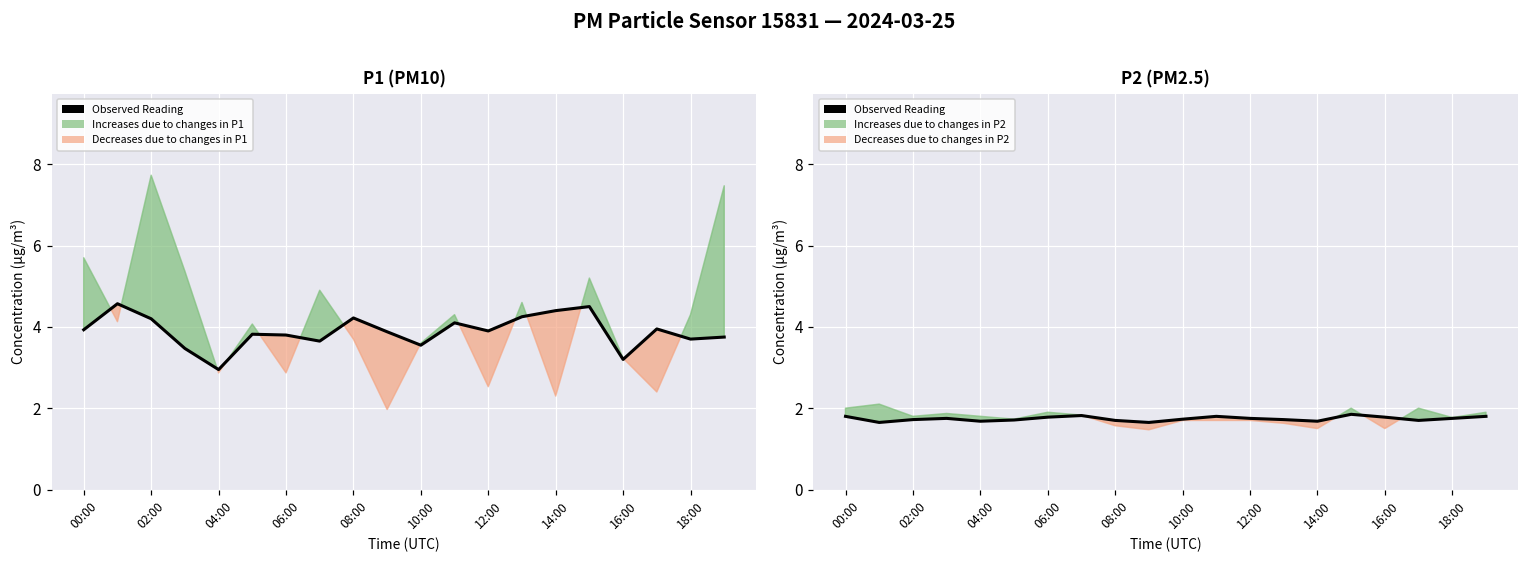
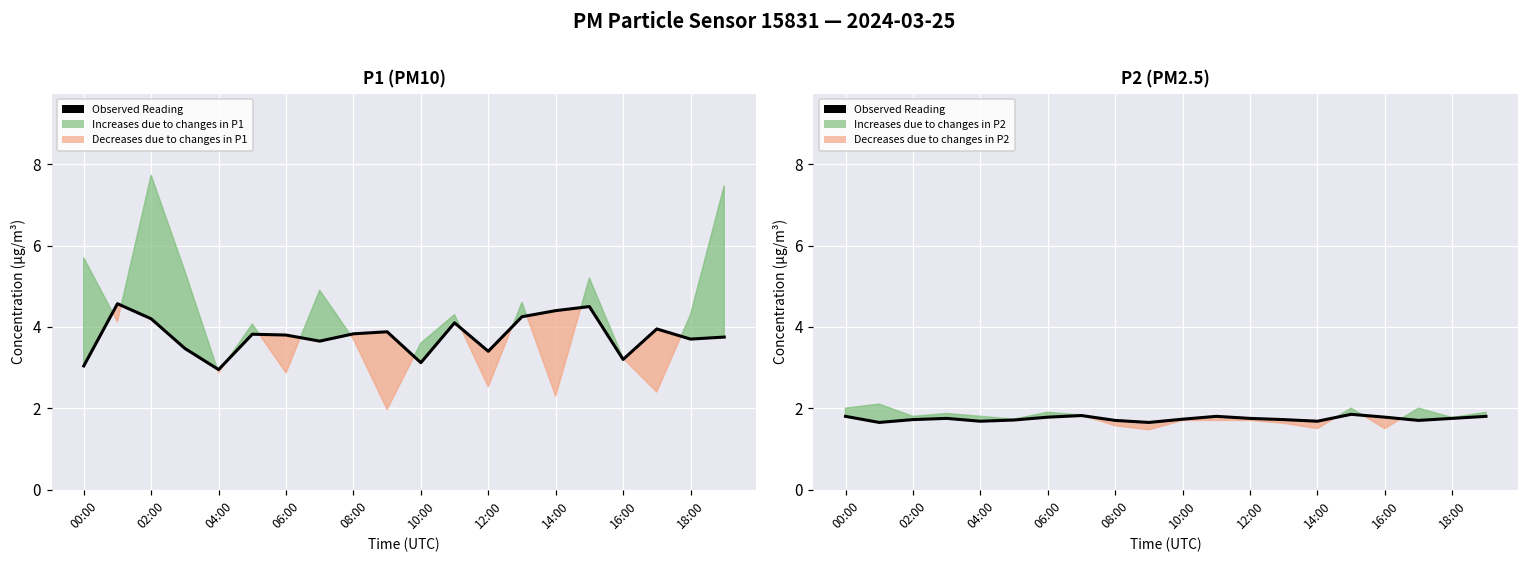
  {
    "P1 (PM10)": {
-     "00:00": 3.9,
+     "00:00": 3.0,
      "02:00": 4.2,
      "04:00": 3.0,
      "06:00": 3.8,
-     "08:00": 4.2,
-     "10:00": 3.6,
-     "12:00": 3.9,
+     "08:00": 3.8,
+     "10:00": 3.1,
+     "12:00": 3.4,
      "14:00": 4.4,
      "16:00": 3.2,
      "18:00": 3.7
    },
    "P2 (PM2.5)": {
      "00:00": 1.8,
      "02:00": 1.7,
      "04:00": 1.7,
      "06:00": 1.8,
      "08:00": 1.7,
      "10:00": 1.7,
      "12:00": 1.8,
      "14:00": 1.7,
      "16:00": 1.8,
      "18:00": 1.8
    }
  }
